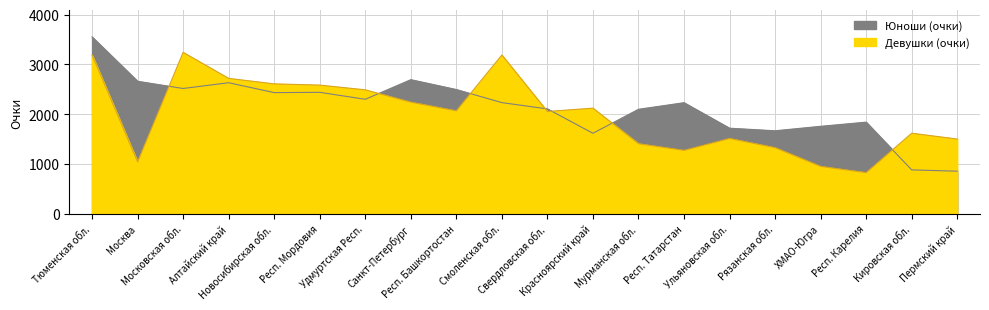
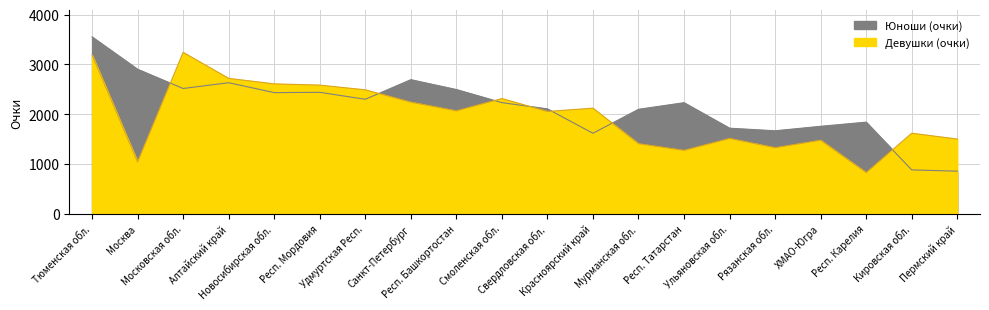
  {
    "Юноши (очки)": {
      "Тюменская обл.": 3600,
-     "Москва": 2700,
+     "Москва": 2900,
      "Московская обл.": 2500,
      "Алтайский край": 2600,
      "Новосибирская обл.": 2400,
      "Респ. Мордовия": 2400,
      "Удмуртская Респ.": 2300,
      "Санкт-Петербург": 2700,
      "Респ. Башкортостан": 2500,
      "Смоленская обл.": 2200,
      "Свердловская обл.": 2100,
      "Красноярский край": 1600,
      "Мурманская обл.": 2100,
      "Респ. Татарстан": 2200,
      "Ульяновская обл.": 1700,
      "Рязанская обл.": 1700,
      "ХМАО-Югра": 1800,
      "Респ. Карелия": 1800,
      "Кировская обл.": 900,
      "Пермский край": 900
    },
    "Девушки (очки)": {
      "Тюменская обл.": 3200,
      "Москва": 1000,
      "Московская обл.": 3200,
      "Алтайский край": 2700,
      "Новосибирская обл.": 2600,
      "Респ. Мордовия": 2600,
      "Удмуртская Респ.": 2500,
      "Санкт-Петербург": 2200,
      "Респ. Башкортостан": 2100,
-     "Смоленская обл.": 3200,
+     "Смоленская обл.": 2300,
      "Свердловская обл.": 2100,
      "Красноярский край": 2100,
      "Мурманская обл.": 1400,
      "Респ. Татарстан": 1300,
      "Ульяновская обл.": 1500,
      "Рязанская обл.": 1300,
-     "ХМАО-Югра": 900,
+     "ХМАО-Югра": 1500,
      "Респ. Карелия": 800,
      "Кировская обл.": 1600,
      "Пермский край": 1500
    }
  }
